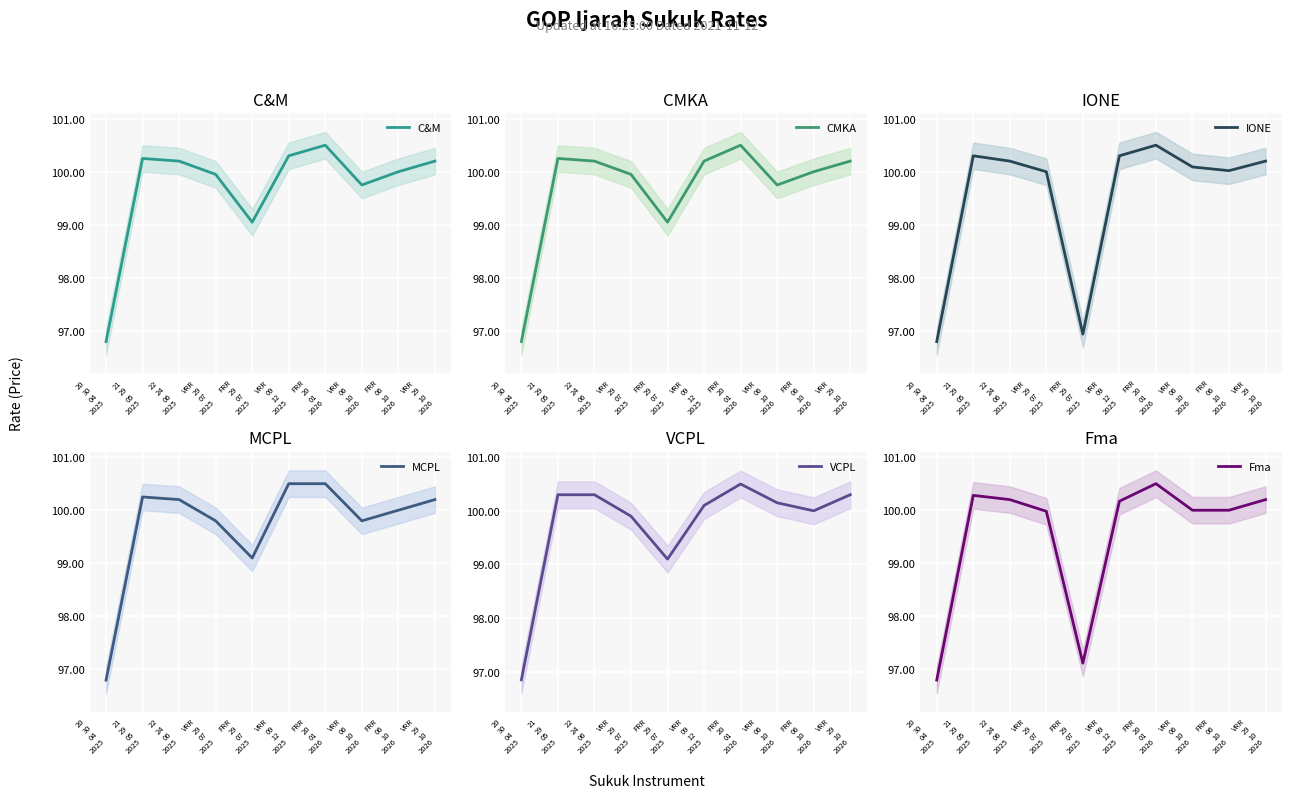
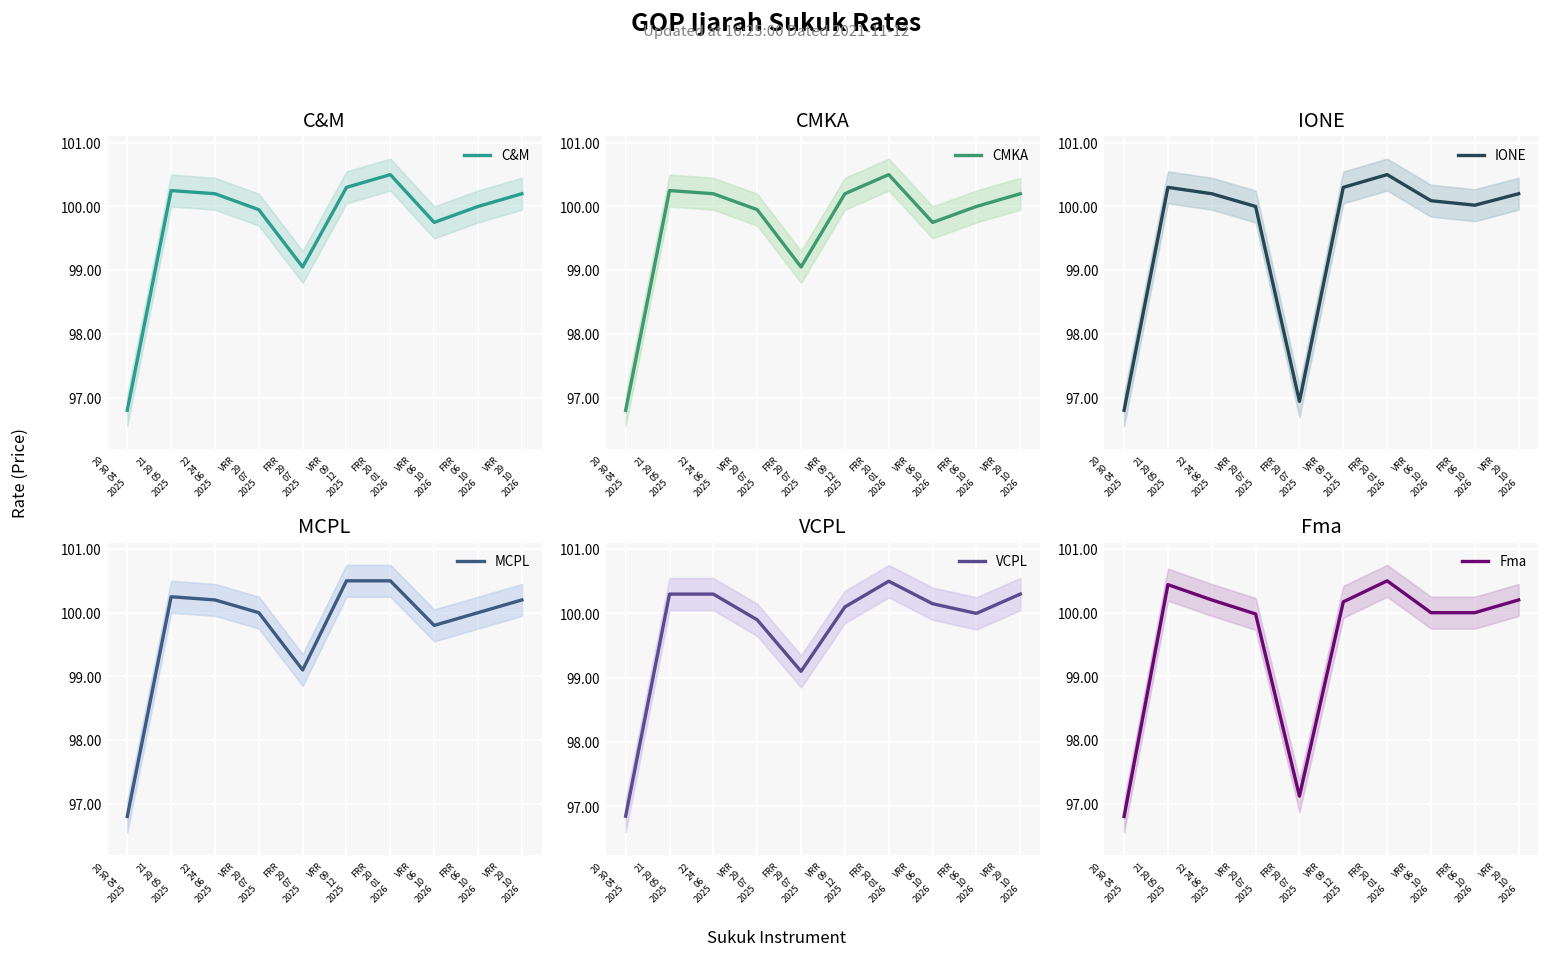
  {
    "C&M": {
      "C&M": {
        "20 30 04 2025": 96.8,
        "21 29 05 2025": 100.3,
        "22 24 06 2025": 100.2,
        "VRR 29 07 2025": 100.0,
        "FRR 29 07 2025": 99.1,
        "VRR 09 12 2025": 100.3,
        "FRR 20 01 2026": 100.5,
        "VRR 06 10 2026": 99.8,
        "FRR 06 10 2026": 100.0,
        "VRR 29 10 2026": 100.2
      }
    },
    "CMKA": {
      "CMKA": {
        "20 30 04 2025": 96.8,
        "21 29 05 2025": 100.3,
        "22 24 06 2025": 100.2,
        "VRR 29 07 2025": 100.0,
        "FRR 29 07 2025": 99.1,
        "VRR 09 12 2025": 100.2,
        "FRR 20 01 2026": 100.5,
        "VRR 06 10 2026": 99.8,
        "FRR 06 10 2026": 100.0,
        "VRR 29 10 2026": 100.2
      }
    },
    "IONE": {
      "IONE": {
        "20 30 04 2025": 96.8,
        "21 29 05 2025": 100.3,
        "22 24 06 2025": 100.2,
        "VRR 29 07 2025": 100.0,
        "FRR 29 07 2025": 96.9,
        "VRR 09 12 2025": 100.3,
        "FRR 20 01 2026": 100.5,
        "VRR 06 10 2026": 100.1,
        "FRR 06 10 2026": 100.0,
        "VRR 29 10 2026": 100.2
      }
    },
    "MCPL": {
      "MCPL": {
        "20 30 04 2025": 96.8,
        "21 29 05 2025": 100.3,
        "22 24 06 2025": 100.2,
-       "VRR 29 07 2025": 99.8,
+       "VRR 29 07 2025": 100.0,
        "FRR 29 07 2025": 99.1,
        "VRR 09 12 2025": 100.5,
        "FRR 20 01 2026": 100.5,
        "VRR 06 10 2026": 99.8,
        "FRR 06 10 2026": 100.0,
        "VRR 29 10 2026": 100.2
      }
    },
    "VCPL": {
      "VCPL": {
        "20 30 04 2025": 96.9,
        "21 29 05 2025": 100.3,
        "22 24 06 2025": 100.3,
        "VRR 29 07 2025": 99.9,
        "FRR 29 07 2025": 99.1,
        "VRR 09 12 2025": 100.1,
        "FRR 20 01 2026": 100.5,
        "VRR 06 10 2026": 100.2,
        "FRR 06 10 2026": 100.0,
        "VRR 29 10 2026": 100.3
      }
    },
    "Fma": {
      "Fma": {
        "20 30 04 2025": 96.8,
-       "21 29 05 2025": 100.3,
+       "21 29 05 2025": 100.4,
        "22 24 06 2025": 100.2,
        "VRR 29 07 2025": 100.0,
        "FRR 29 07 2025": 97.1,
        "VRR 09 12 2025": 100.2,
        "FRR 20 01 2026": 100.5,
        "VRR 06 10 2026": 100.0,
        "FRR 06 10 2026": 100.0,
        "VRR 29 10 2026": 100.2
      }
    }
  }
